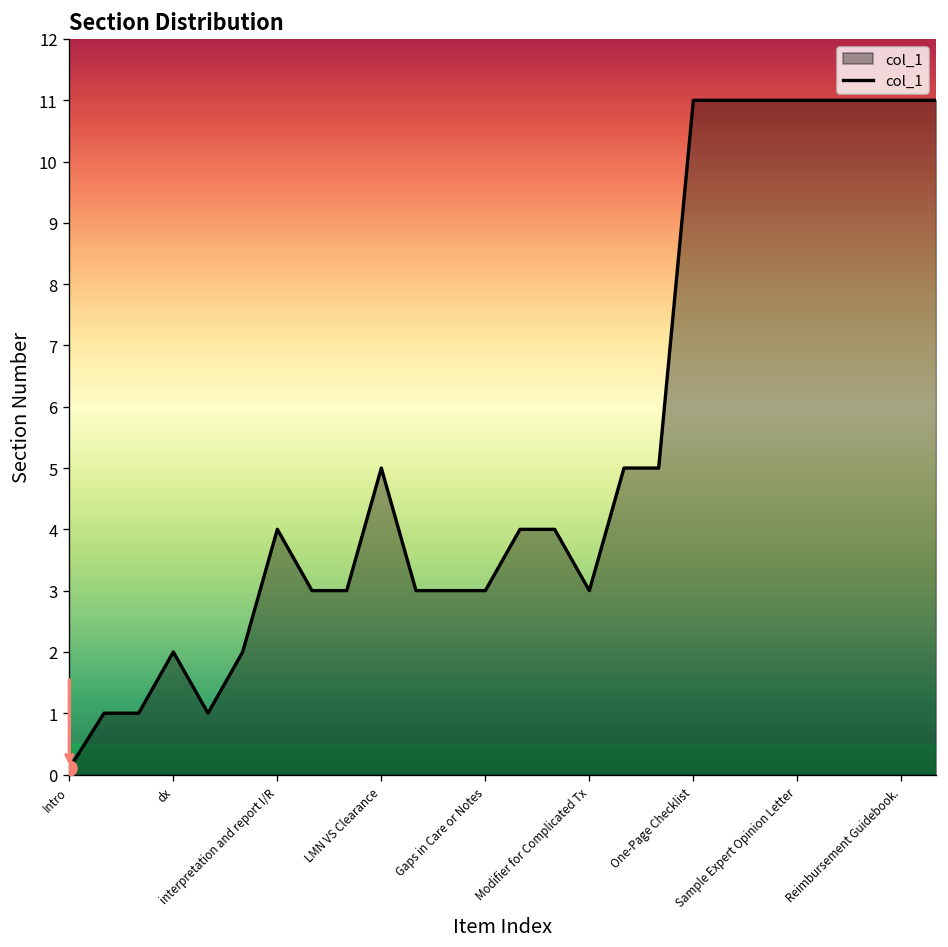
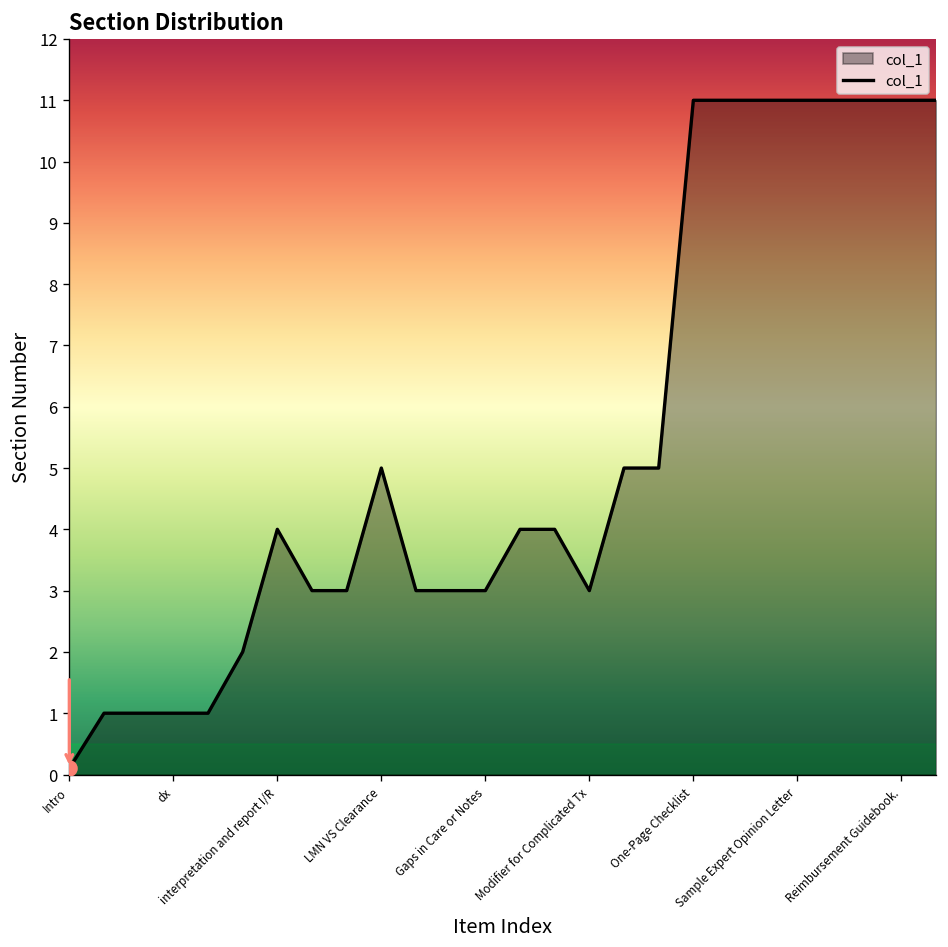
  {
    "col_1": {
-     "dx": 2,
+     "dx": 1,
      "interpretation and report I/R": 4,
      "LMN VS Clearance": 5,
      "Gaps in Care or Notes": 3,
      "Modifier for Complicated Tx": 3,
      "One-Page Checklist": 11,
      "Sample Expert Opinion Letter": 11,
      "Reimbursement Guidebook.": 11
    }
  }
